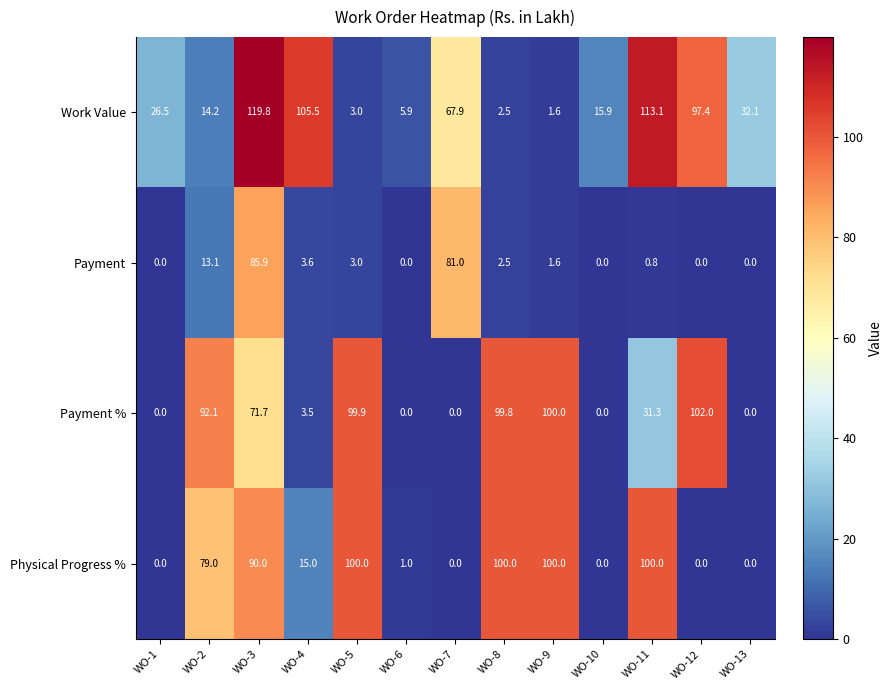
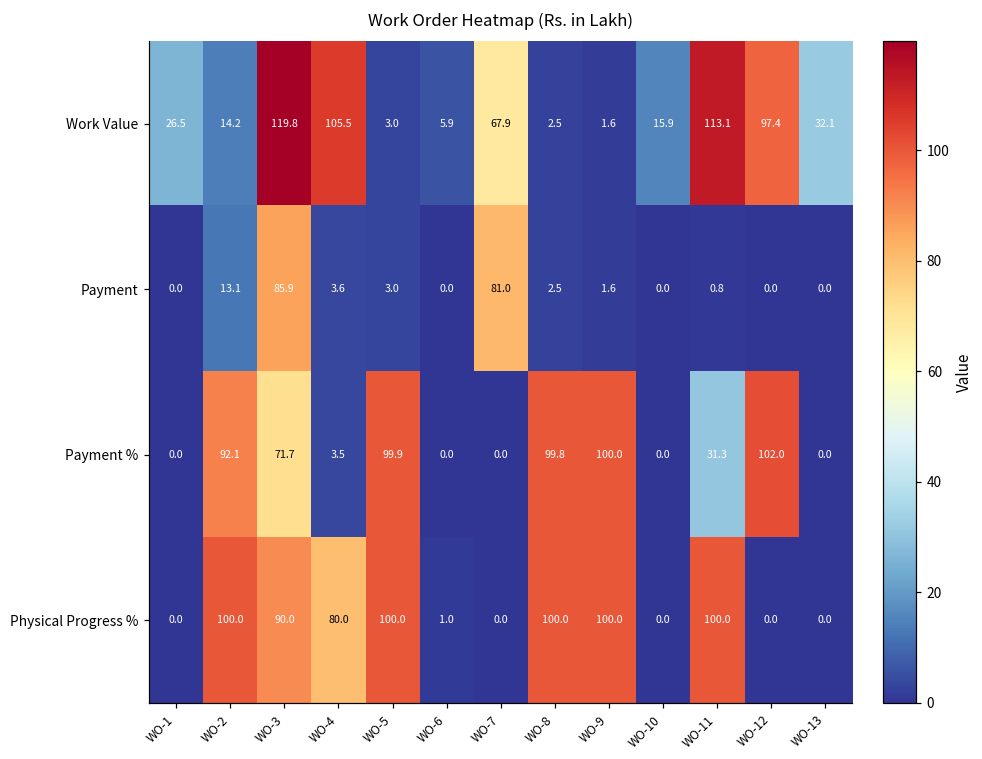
  {
    "Work Value": {
      "WO-1": 26.5,
      "WO-2": 14.2,
      "WO-3": 119.8,
      "WO-4": 105.5,
      "WO-5": 3.0,
      "WO-6": 5.9,
      "WO-7": 67.9,
      "WO-8": 2.5,
      "WO-9": 1.6,
      "WO-10": 15.9,
      "WO-11": 113.1,
      "WO-12": 97.4,
      "WO-13": 32.1
    },
    "Payment": {
      "WO-1": 0.0,
      "WO-2": 13.1,
      "WO-3": 85.9,
      "WO-4": 3.6,
      "WO-5": 3.0,
      "WO-6": 0.0,
      "WO-7": 81.0,
      "WO-8": 2.5,
      "WO-9": 1.6,
      "WO-10": 0.0,
      "WO-11": 0.8,
      "WO-12": 0.0,
      "WO-13": 0.0
    },
    "Payment %": {
      "WO-1": 0.0,
      "WO-2": 92.1,
      "WO-3": 71.7,
      "WO-4": 3.5,
      "WO-5": 99.9,
      "WO-6": 0.0,
      "WO-7": 0.0,
      "WO-8": 99.8,
      "WO-9": 100.0,
      "WO-10": 0.0,
      "WO-11": 31.3,
      "WO-12": 102.0,
      "WO-13": 0.0
    },
    "Physical Progress %": {
      "WO-1": 0.0,
-     "WO-2": 79.0,
+     "WO-2": 100.0,
      "WO-3": 90.0,
-     "WO-4": 15.0,
+     "WO-4": 80.0,
      "WO-5": 100.0,
      "WO-6": 1.0,
      "WO-7": 0.0,
      "WO-8": 100.0,
      "WO-9": 100.0,
      "WO-10": 0.0,
      "WO-11": 100.0,
      "WO-12": 0.0,
      "WO-13": 0.0
    }
  }
